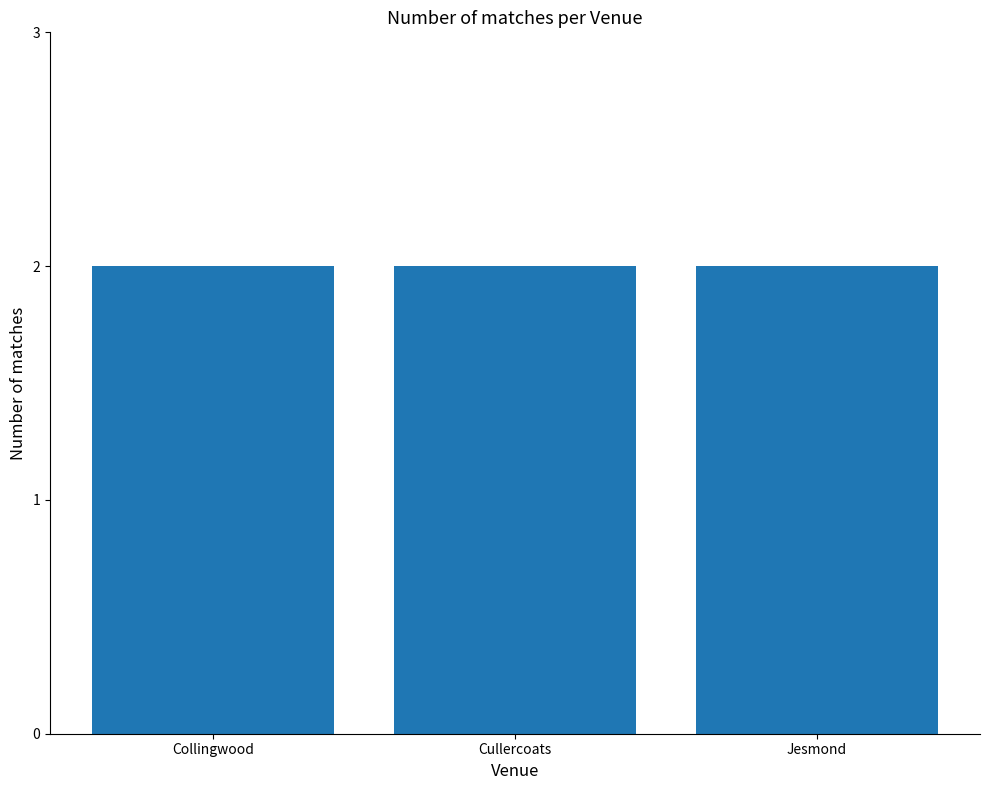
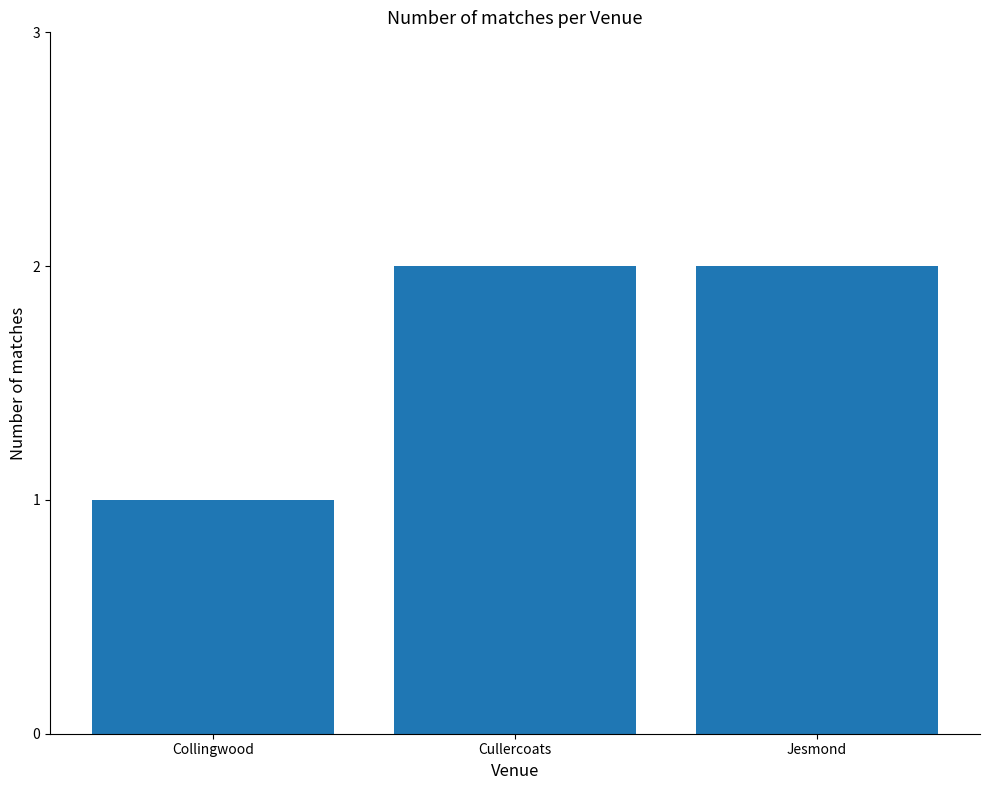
  {
-   "Collingwood": 2,
+   "Collingwood": 1,
    "Cullercoats": 2,
    "Jesmond": 2
  }
